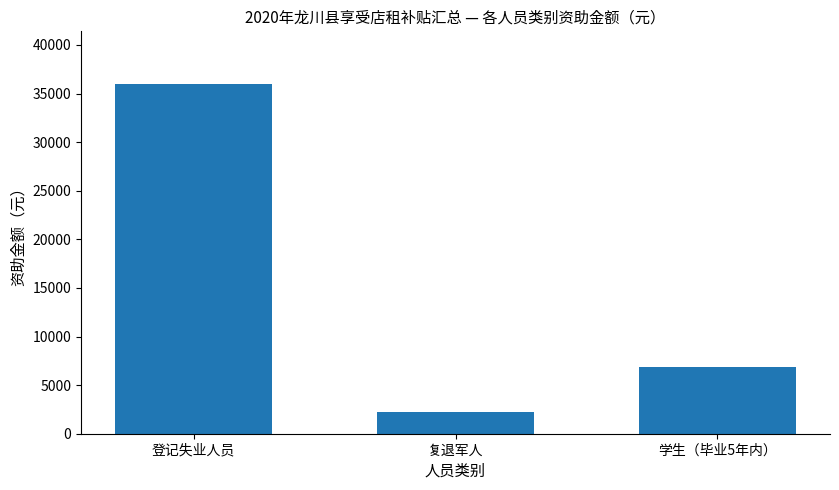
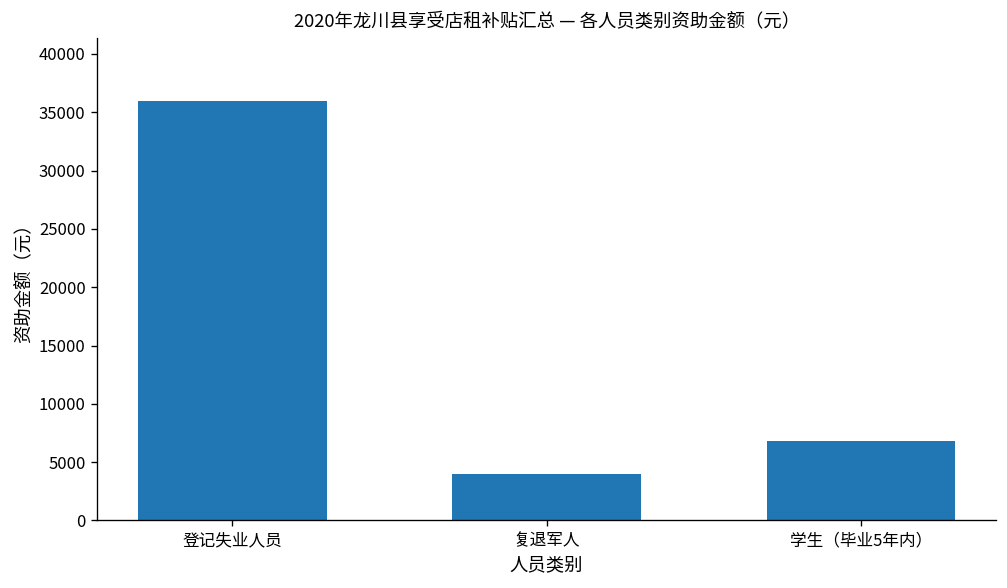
  {
    "登记失业人员": 36000,
-   "复退军人": 2000,
+   "复退军人": 4000,
    "学生（毕业5年内）": 7000
  }
